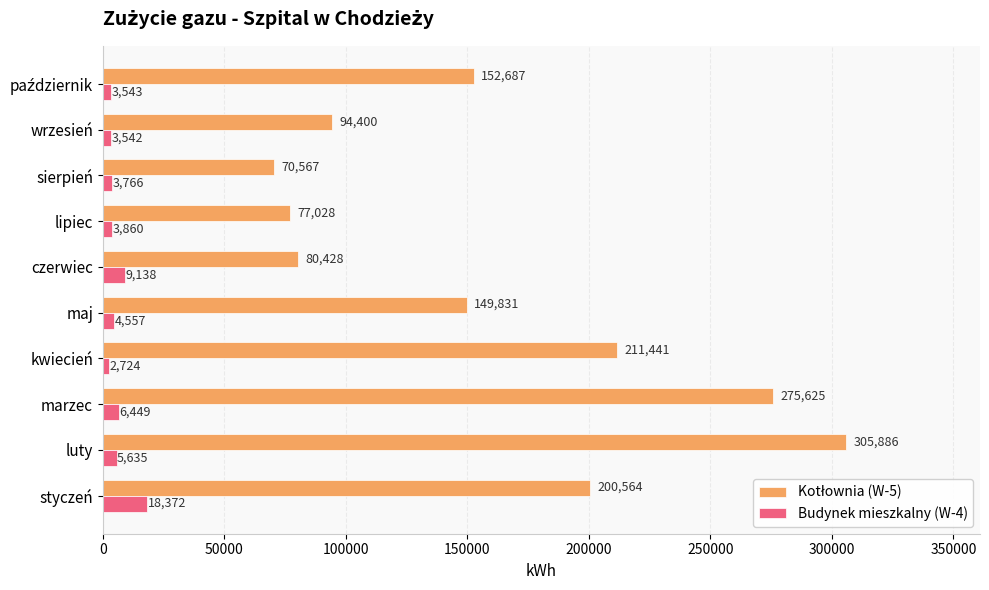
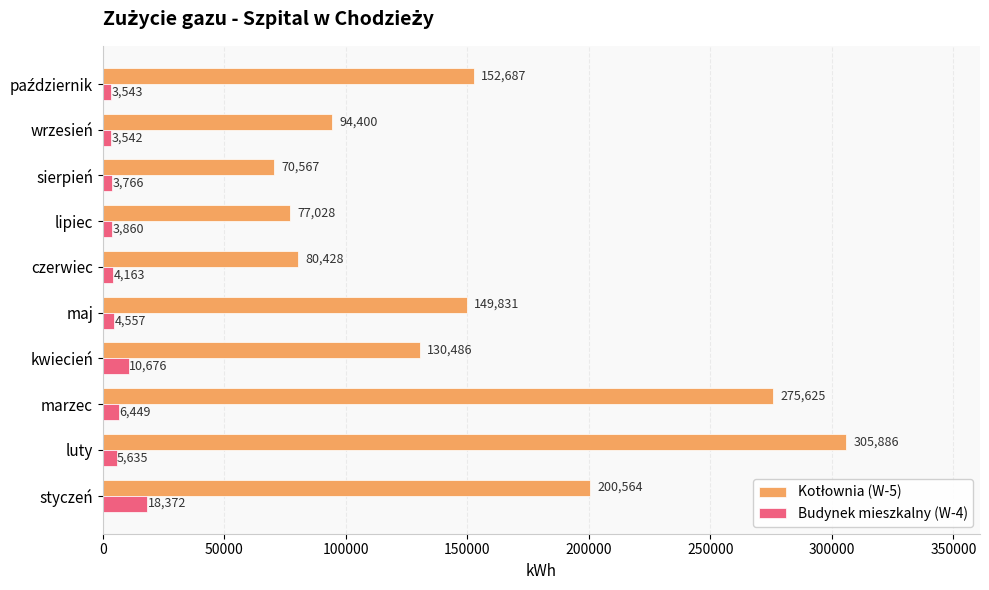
  {
    "Kotłownia (W-5)": {
      "październik": "152,687",
      "wrzesień": "94,400",
      "sierpień": "70,567",
      "lipiec": "77,028",
      "czerwiec": "80,428",
      "maj": "149,831",
-     "kwiecień": "211,441",
+     "kwiecień": "130,486",
      "marzec": "275,625",
      "luty": "305,886",
      "styczeń": "200,564"
    },
    "Budynek mieszkalny (W-4)": {
      "październik": "3,543",
      "wrzesień": "3,542",
      "sierpień": "3,766",
      "lipiec": "3,860",
-     "czerwiec": "9,138",
+     "czerwiec": "4,163",
      "maj": "4,557",
-     "kwiecień": "2,724",
+     "kwiecień": "10,676",
      "marzec": "6,449",
      "luty": "5,635",
      "styczeń": "18,372"
    }
  }
